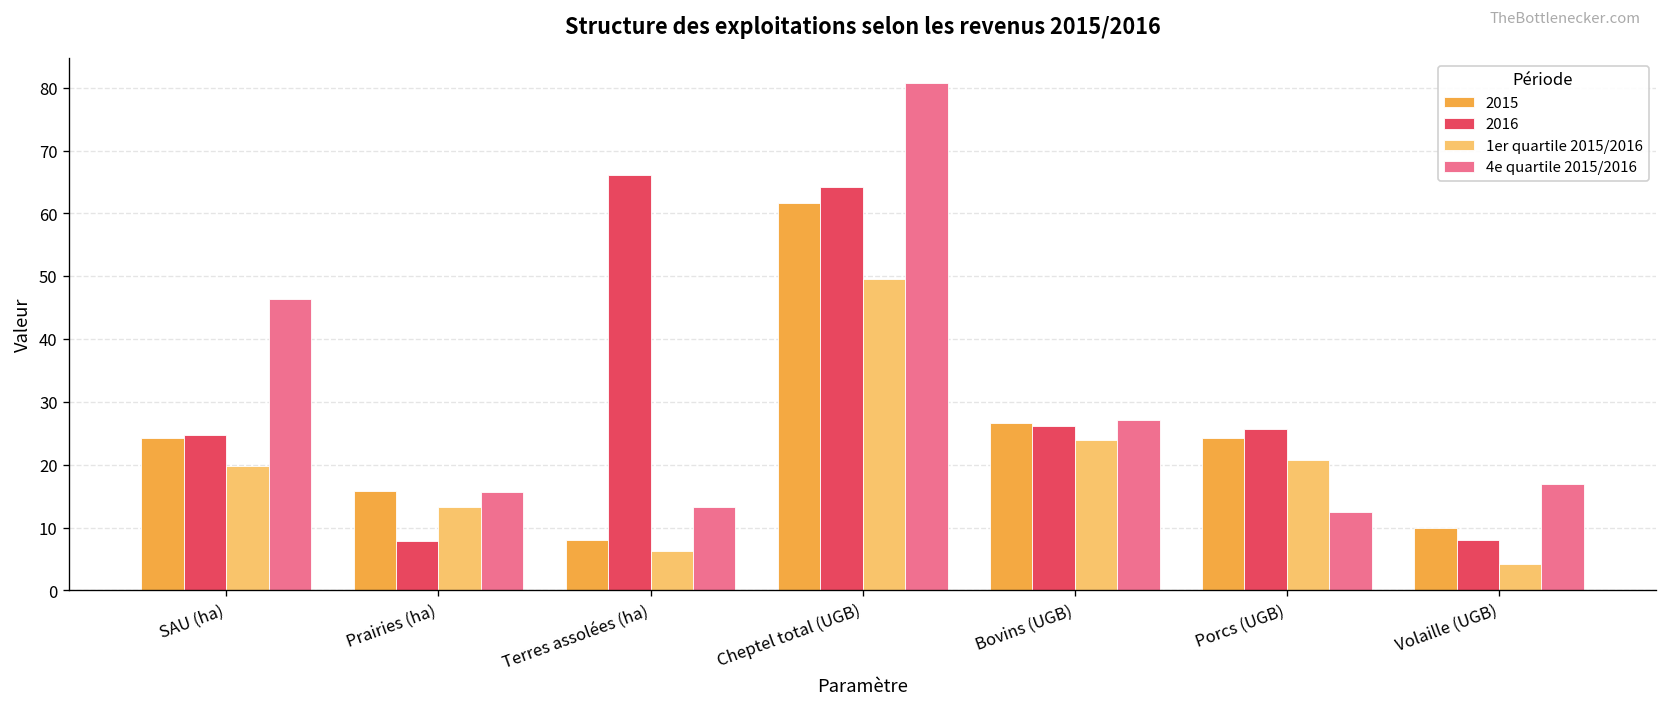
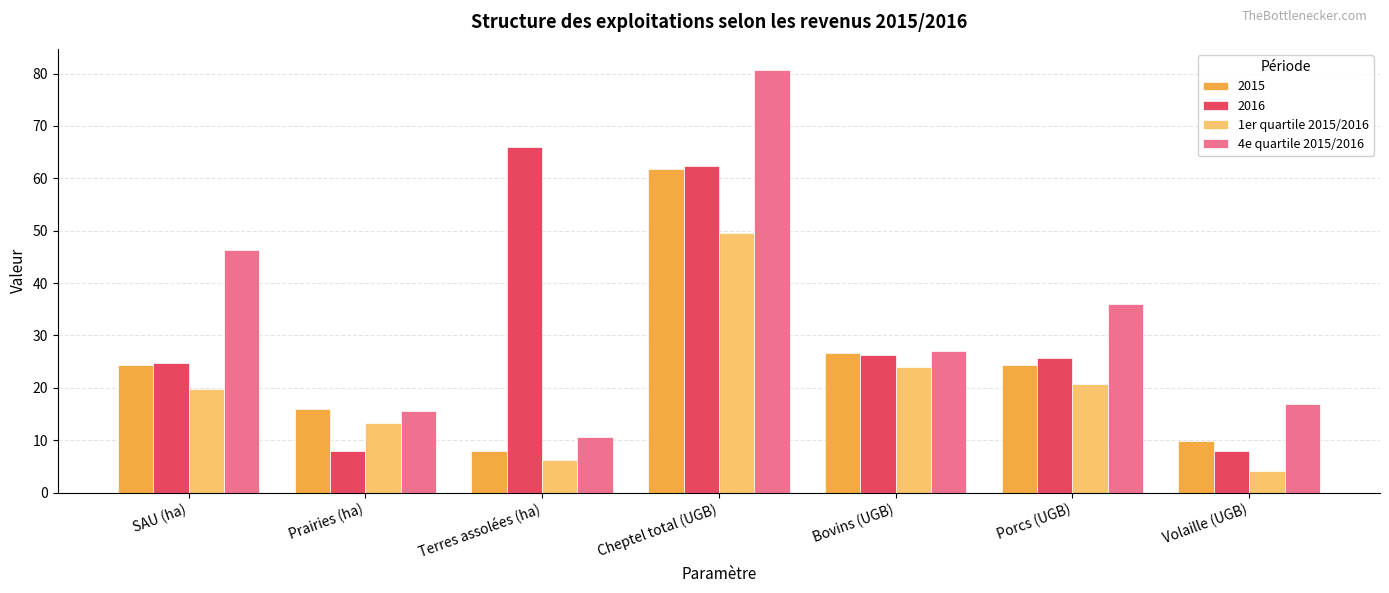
  {
    "2016": {
      "SAU (ha)": 25,
      "Prairies (ha)": 8,
      "Terres assolées (ha)": 66,
-     "Cheptel total (UGB)": 64,
+     "Cheptel total (UGB)": 62,
      "Bovins (UGB)": 26,
      "Porcs (UGB)": 26,
      "Volaille (UGB)": 8
    },
    "4e quartile 2015/2016": {
      "SAU (ha)": 46,
      "Prairies (ha)": 16,
-     "Terres assolées (ha)": 13,
+     "Terres assolées (ha)": 11,
      "Cheptel total (UGB)": 81,
      "Bovins (UGB)": 27,
-     "Porcs (UGB)": 13,
+     "Porcs (UGB)": 36,
      "Volaille (UGB)": 17
    }
  }
